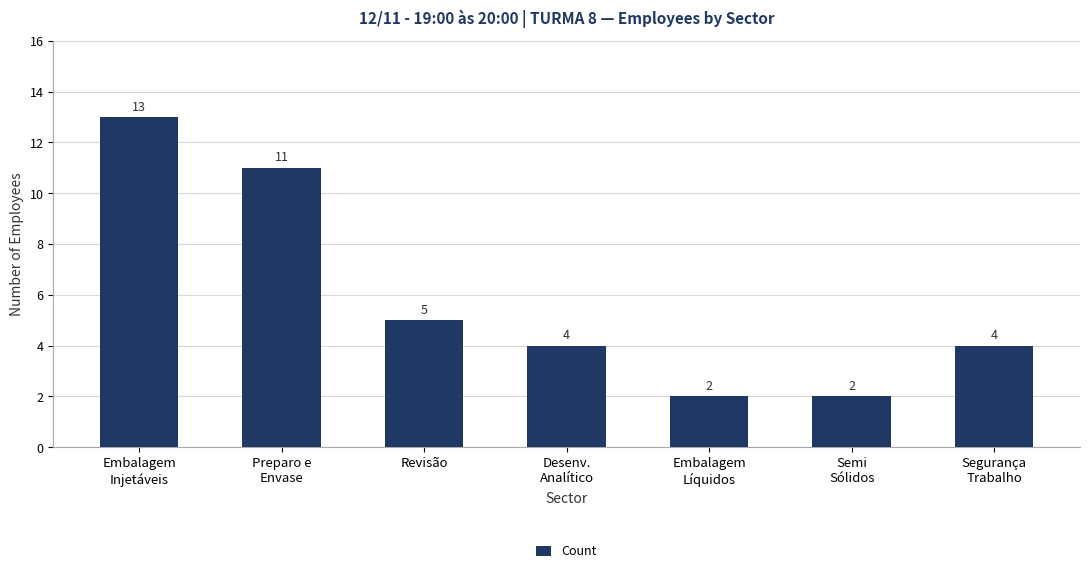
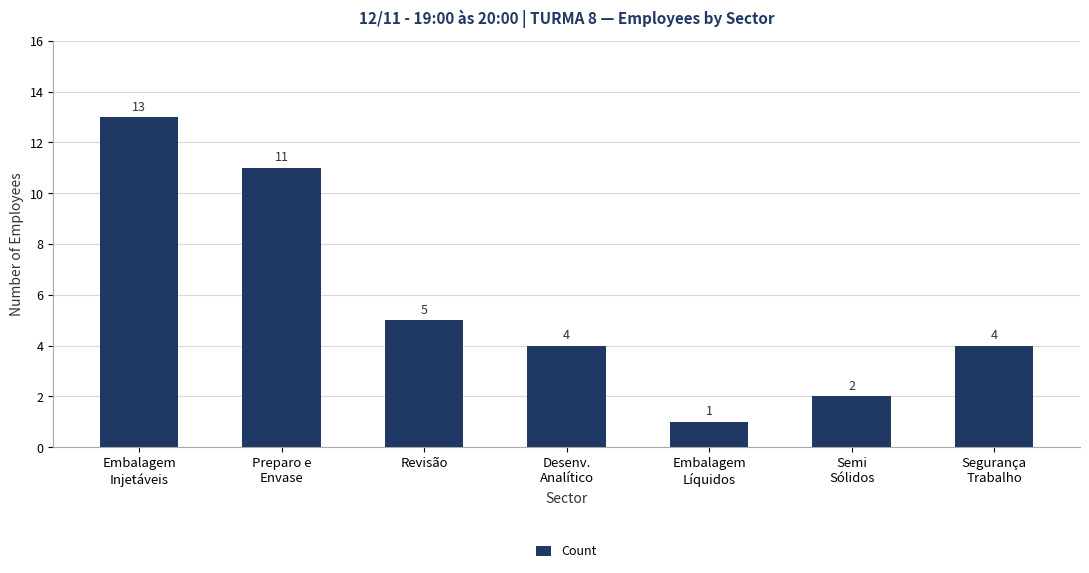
  {
    "Embalagem Injetáveis": 13,
    "Preparo e Envase": 11,
    "Revisão": 5,
    "Desenv. Analítico": 4,
-   "Embalagem Líquidos": 2,
+   "Embalagem Líquidos": 1,
    "Semi Sólidos": 2,
    "Segurança Trabalho": 4
  }
